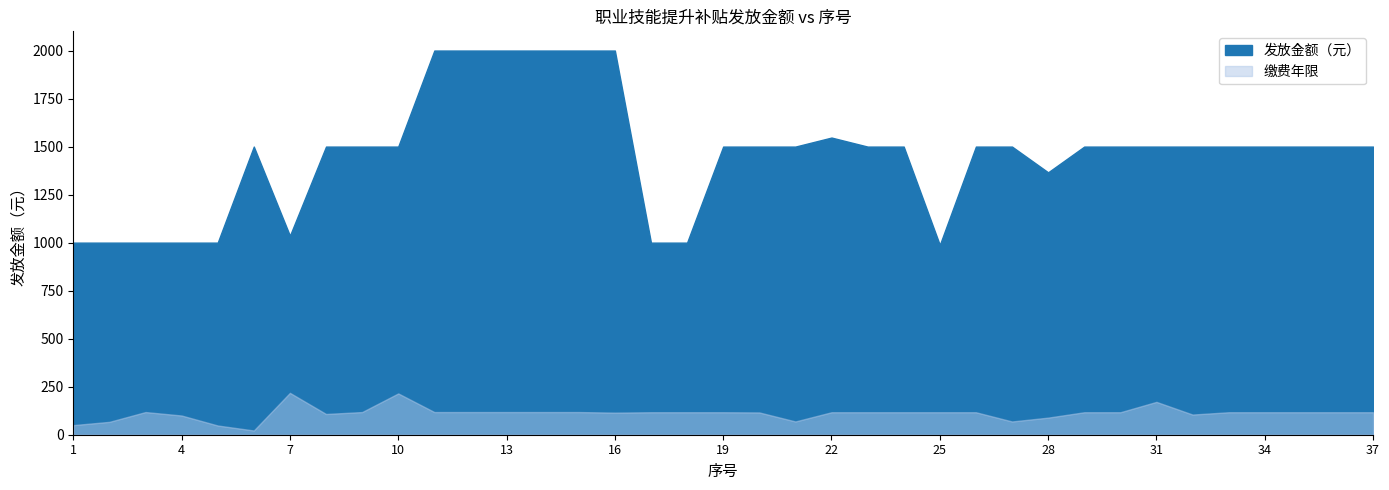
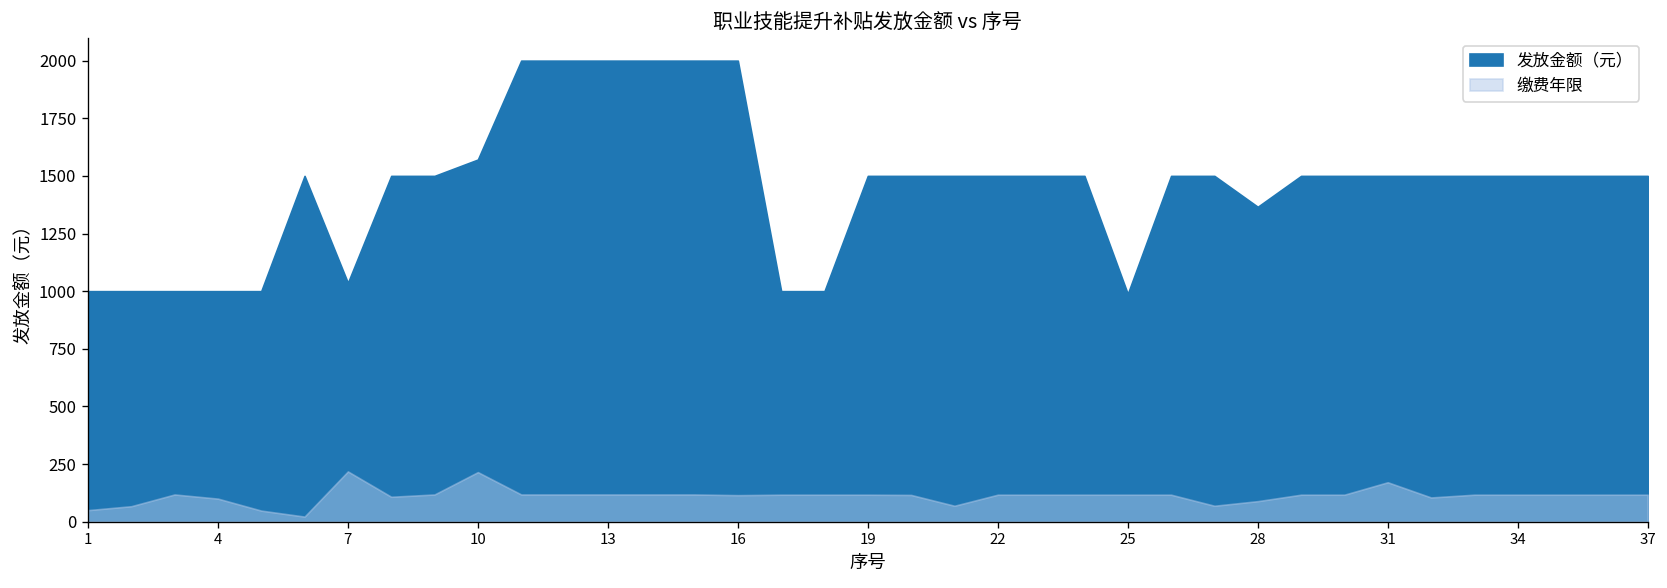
  {
    "发放金额（元）": {
      "1": 1000,
      "4": 1000,
      "7": 1040,
-     "10": 1500,
+     "10": 1570,
      "13": 2000,
      "16": 2000,
      "19": 1500,
-     "22": 1550,
+     "22": 1500,
      "25": 990,
      "28": 1370,
      "31": 1500,
      "34": 1500,
      "37": 1500
    },
    "缴费年限": {
      "1": 50,
      "4": 100,
      "7": 220,
      "10": 220,
      "13": 120,
      "16": 120,
      "19": 120,
      "22": 120,
      "25": 120,
      "28": 90,
      "31": 170,
      "34": 120,
      "37": 120
    }
  }
